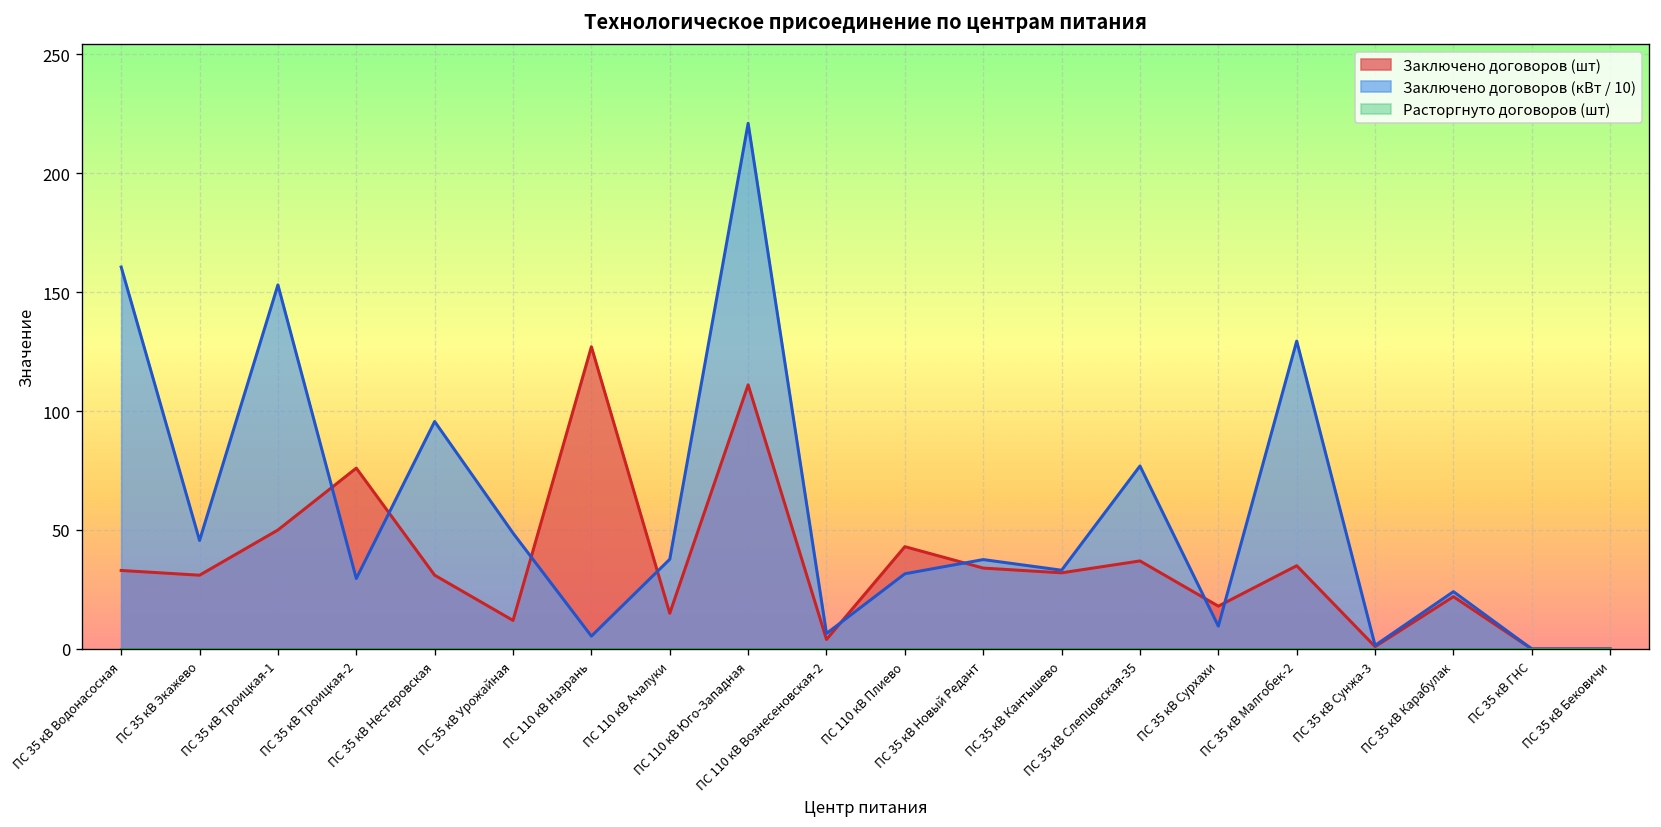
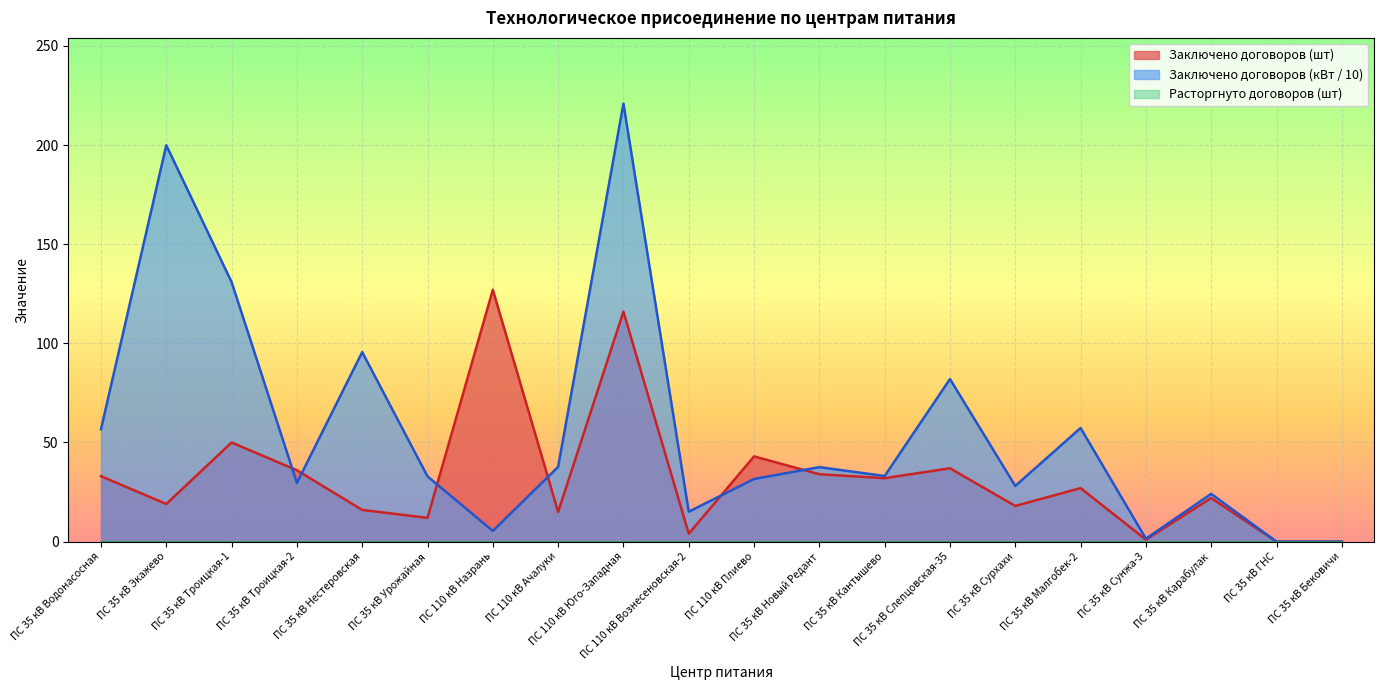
  {
    "Заключено договоров (шт)": {
      "ПС 35 кВ Водонасосная": 33,
-     "ПС 35 кВ Экажево": 31,
+     "ПС 35 кВ Экажево": 19,
      "ПС 35 кВ Троицкая-1": 50,
-     "ПС 35 кВ Троицкая-2": 76,
-     "ПС 35 кВ Нестеровская": 31,
+     "ПС 35 кВ Троицкая-2": 36,
+     "ПС 35 кВ Нестеровская": 16,
      "ПС 35 кВ Урожайная": 12,
      "ПС 110 кВ Назрань": 127,
      "ПС 110 кВ Ачалуки": 15,
-     "ПС 110 кВ Юго-Западная": 111,
+     "ПС 110 кВ Юго-Западная": 116,
      "ПС 110 кВ Вознесеновская-2": 4,
      "ПС 110 кВ Плиево": 43,
      "ПС 35 кВ Новый Редант": 34,
      "ПС 35 кВ Слепцовская-35": 37,
      "ПС 35 кВ Сурхахи": 18,
-     "ПС 35 кВ Малгобек-2": 35,
+     "ПС 35 кВ Малгобек-2": 27,
      "ПС 35 кВ Карабулак": 22
    },
    "Заключено договоров (кВт / 10)": {
-     "ПС 35 кВ Водонасосная": 161,
-     "ПС 35 кВ Экажево": 46,
-     "ПС 35 кВ Троицкая-1": 153,
+     "ПС 35 кВ Водонасосная": 57,
+     "ПС 35 кВ Экажево": 200,
+     "ПС 35 кВ Троицкая-1": 131,
      "ПС 35 кВ Троицкая-2": 30,
      "ПС 35 кВ Нестеровская": 96,
-     "ПС 35 кВ Урожайная": 49,
+     "ПС 35 кВ Урожайная": 33,
      "ПС 110 кВ Назрань": 5,
      "ПС 110 кВ Ачалуки": 38,
      "ПС 110 кВ Юго-Западная": 221,
-     "ПС 110 кВ Вознесеновская-2": 7,
+     "ПС 110 кВ Вознесеновская-2": 15,
      "ПС 110 кВ Плиево": 32,
      "ПС 35 кВ Новый Редант": 38,
-     "ПС 35 кВ Слепцовская-35": 77,
-     "ПС 35 кВ Сурхахи": 10,
-     "ПС 35 кВ Малгобек-2": 129,
+     "ПС 35 кВ Слепцовская-35": 82,
+     "ПС 35 кВ Сурхахи": 28,
+     "ПС 35 кВ Малгобек-2": 57,
      "ПС 35 кВ Карабулак": 24
    },
    "Расторгнуто договоров (шт)": {
      "ПС 35 кВ Водонасосная": 0,
      "ПС 35 кВ Экажево": 0,
      "ПС 35 кВ Троицкая-1": 0,
      "ПС 35 кВ Троицкая-2": 0,
      "ПС 35 кВ Нестеровская": 0,
      "ПС 35 кВ Урожайная": 0,
      "ПС 110 кВ Назрань": 0,
      "ПС 110 кВ Ачалуки": 0,
      "ПС 110 кВ Юго-Западная": 0,
      "ПС 110 кВ Вознесеновская-2": 0,
      "ПС 110 кВ Плиево": 0,
      "ПС 35 кВ Новый Редант": 0,
      "ПС 35 кВ Кантышево": 0,
      "ПС 35 кВ Слепцовская-35": 0,
      "ПС 35 кВ Сурхахи": 0,
      "ПС 35 кВ Малгобек-2": 0,
      "ПС 35 кВ Карабулак": 0
    }
  }
